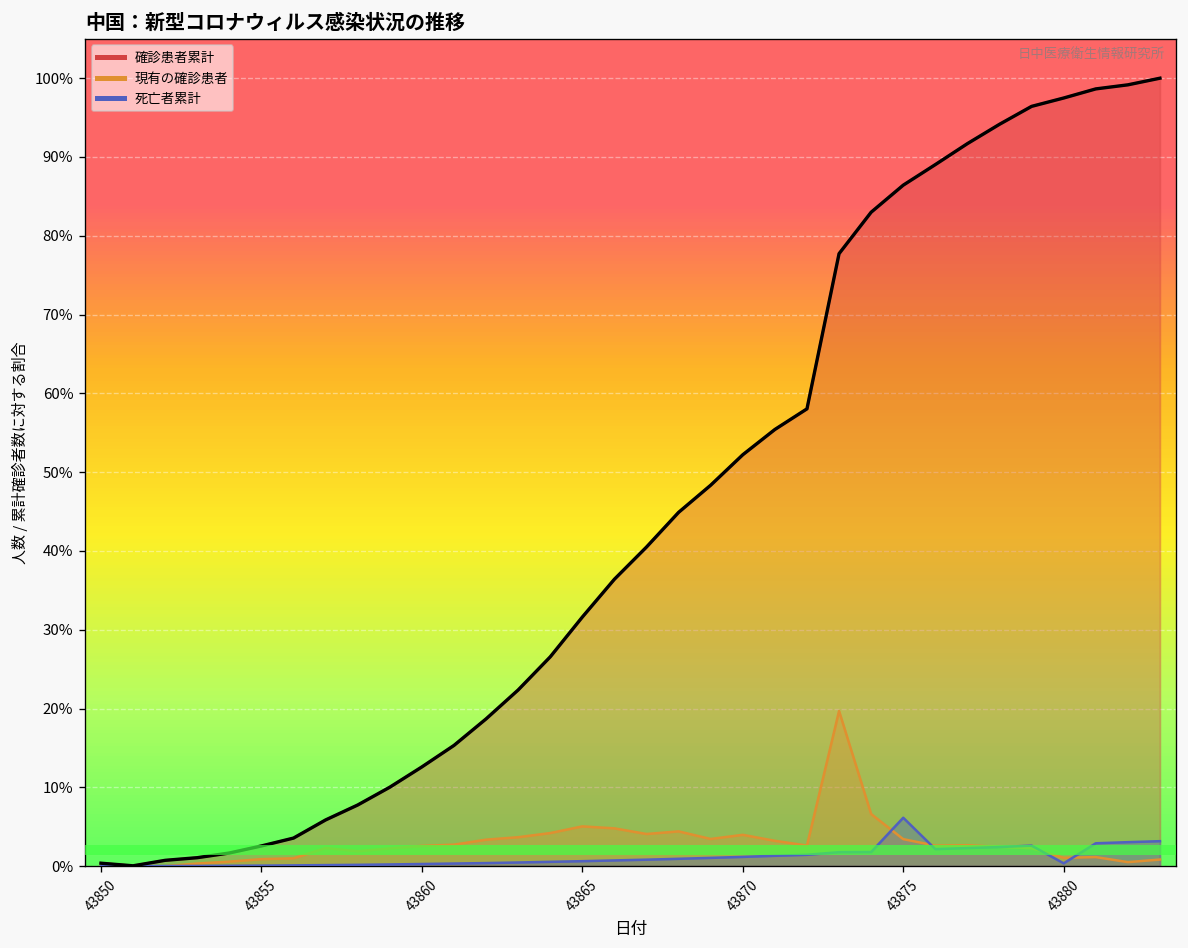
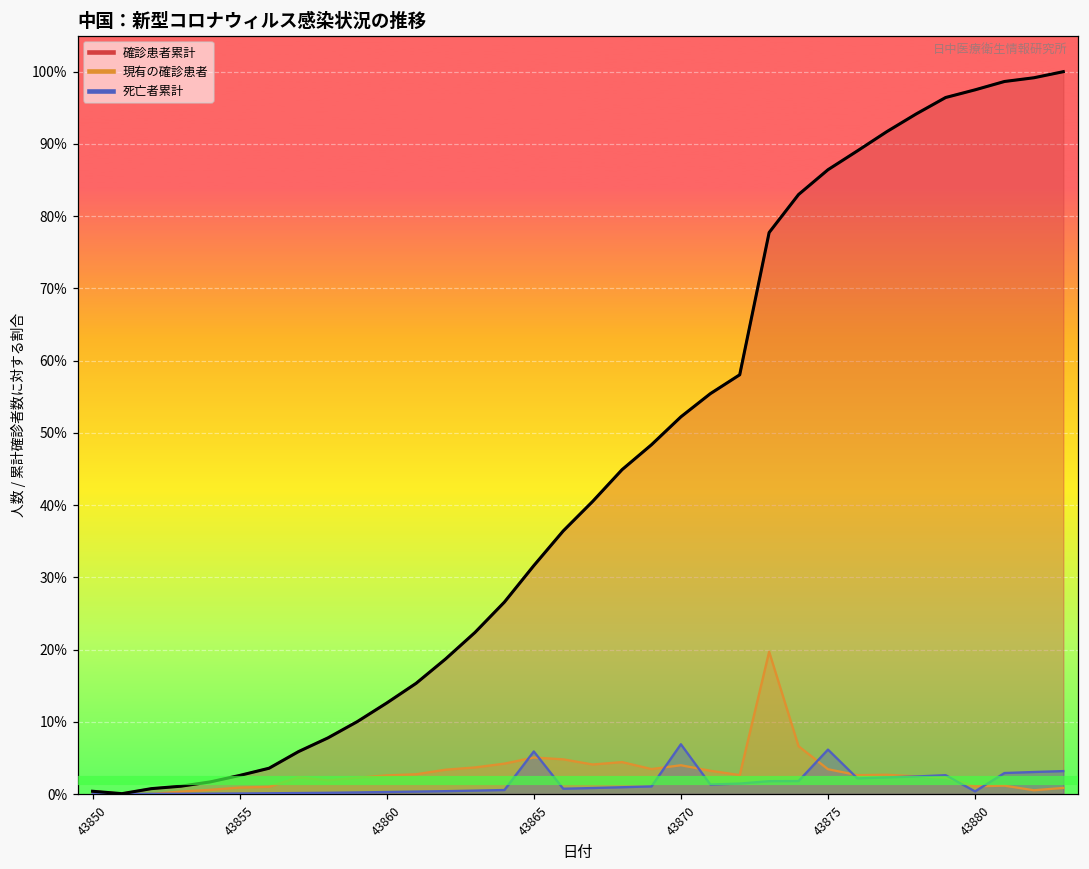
  {
    "死亡者累計": {
      "43855": "0%",
      "43860": "0%",
-     "43865": "1%",
-     "43870": "1%",
+     "43865": "6%",
+     "43870": "7%",
      "43875": "6%",
      "43880": "0%"
    }
  }
